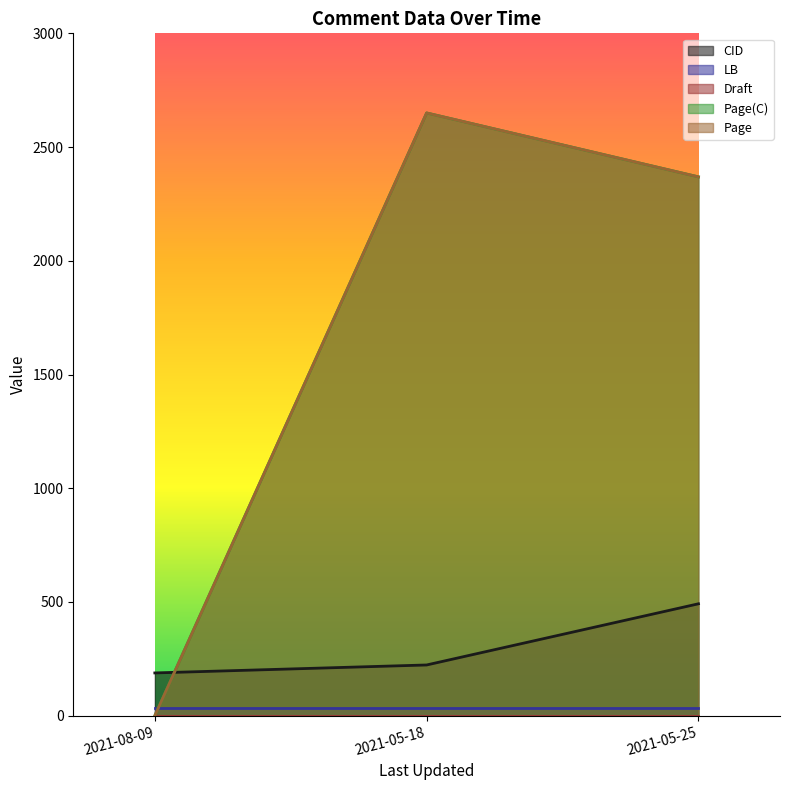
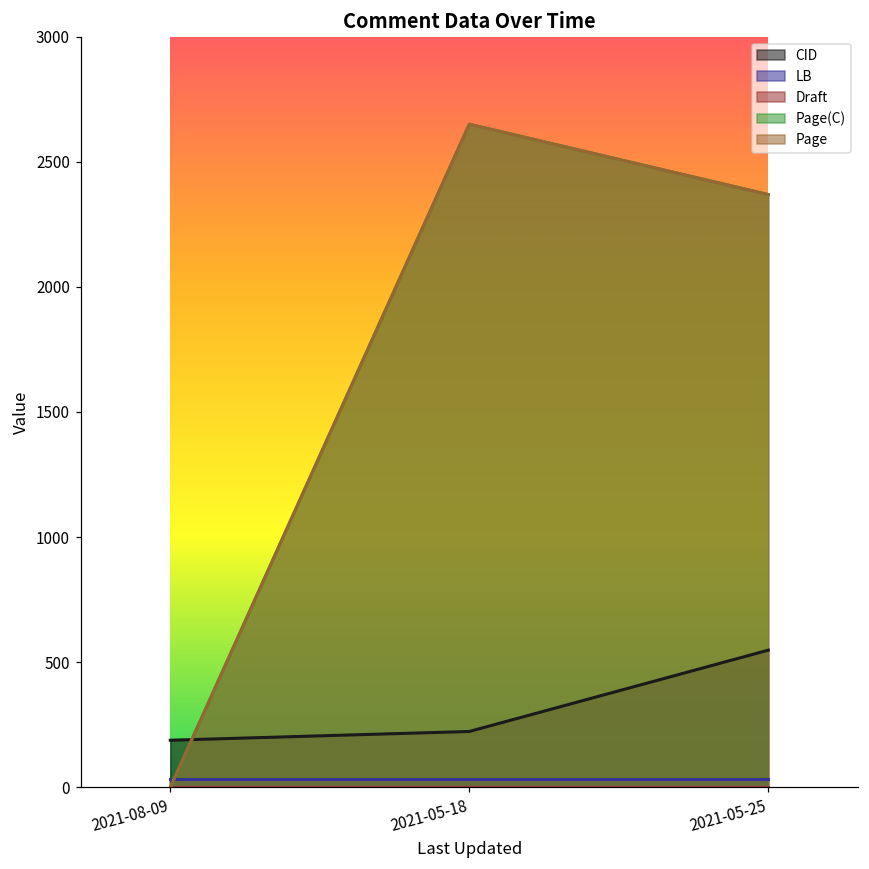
  {
    "CID": {
      "2021-08-09": 190,
      "2021-05-18": 220,
-     "2021-05-25": 490
+     "2021-05-25": 550
    },
    "LB": {
      "2021-08-09": 40,
      "2021-05-18": 40,
      "2021-05-25": 40
    }
  }
